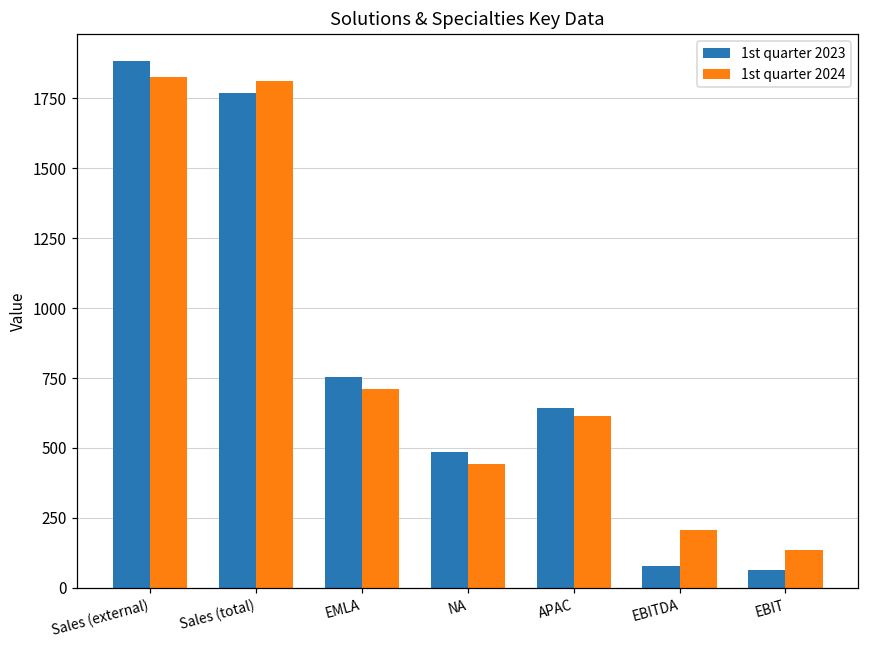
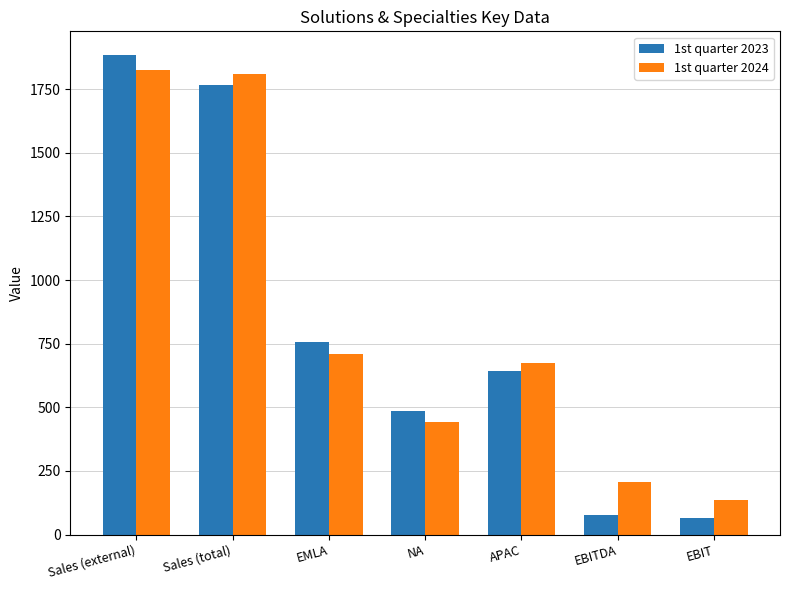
  {
    "1st quarter 2023": {
      "Sales (external)": 1880,
      "Sales (total)": 1770,
      "EMLA": 760,
      "NA": 490,
      "APAC": 640,
      "EBITDA": 80,
      "EBIT": 60
    },
    "1st quarter 2024": {
      "Sales (external)": 1830,
      "Sales (total)": 1810,
      "EMLA": 710,
      "NA": 440,
-     "APAC": 610,
+     "APAC": 670,
      "EBITDA": 210,
      "EBIT": 140
    }
  }
